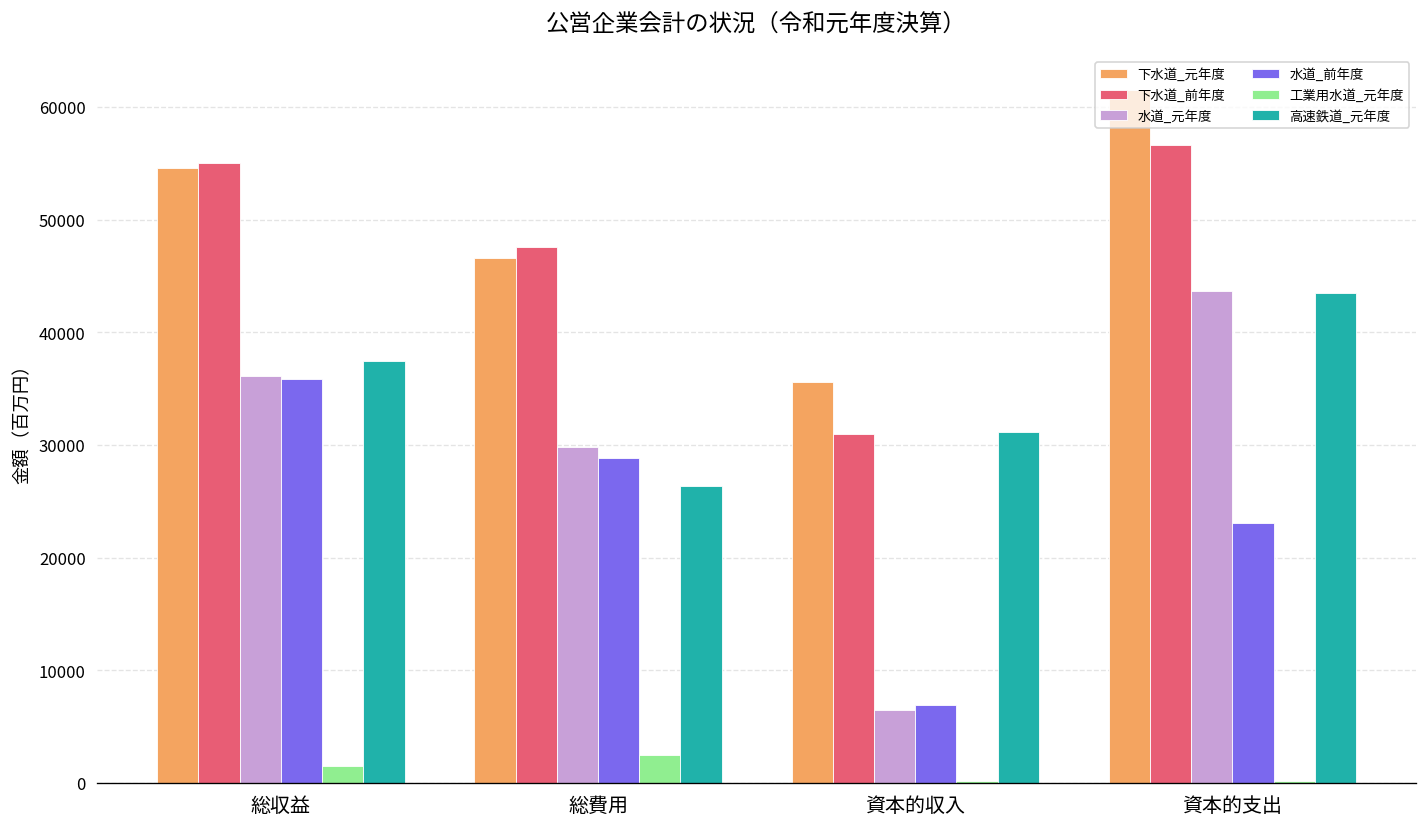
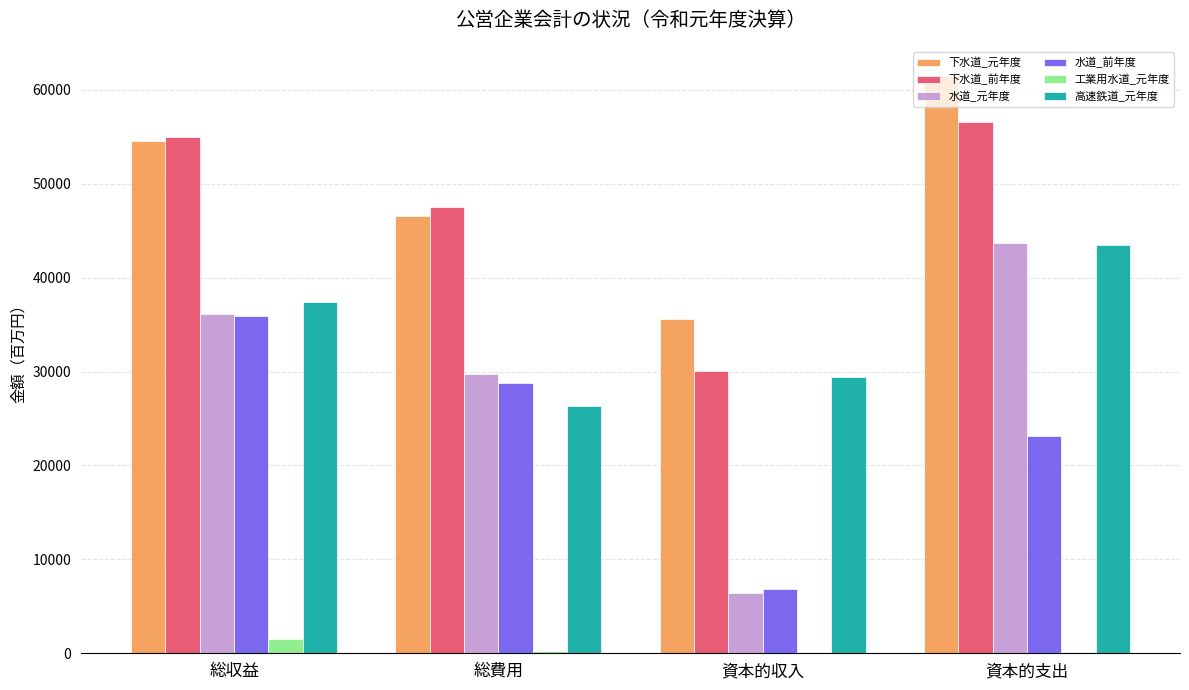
  {
    "下水道_元年度": {
      "総収益": 55000,
      "総費用": 47000,
      "資本的収入": 36000
    },
    "下水道_前年度": {
      "総収益": 55000,
      "総費用": 48000,
-     "資本的収入": 31000,
+     "資本的収入": 30000,
      "資本的支出": 57000
    },
    "水道_元年度": {
      "総収益": 36000,
      "総費用": 30000,
      "資本的収入": 6000,
      "資本的支出": 44000
    },
    "水道_前年度": {
      "総収益": 36000,
      "総費用": 29000,
      "資本的収入": 7000,
      "資本的支出": 23000
    },
    "工業用水道_元年度": {
      "総収益": 2000,
-     "総費用": 2000
+     "総費用": 0
    },
    "高速鉄道_元年度": {
      "総収益": 37000,
      "総費用": 26000,
-     "資本的収入": 31000,
+     "資本的収入": 29000,
      "資本的支出": 43000
    }
  }
